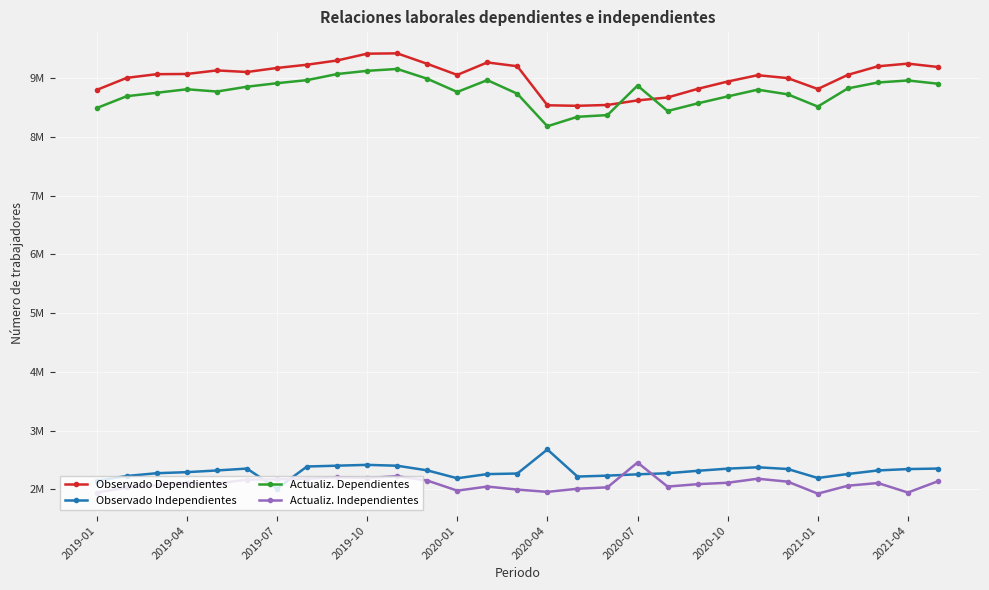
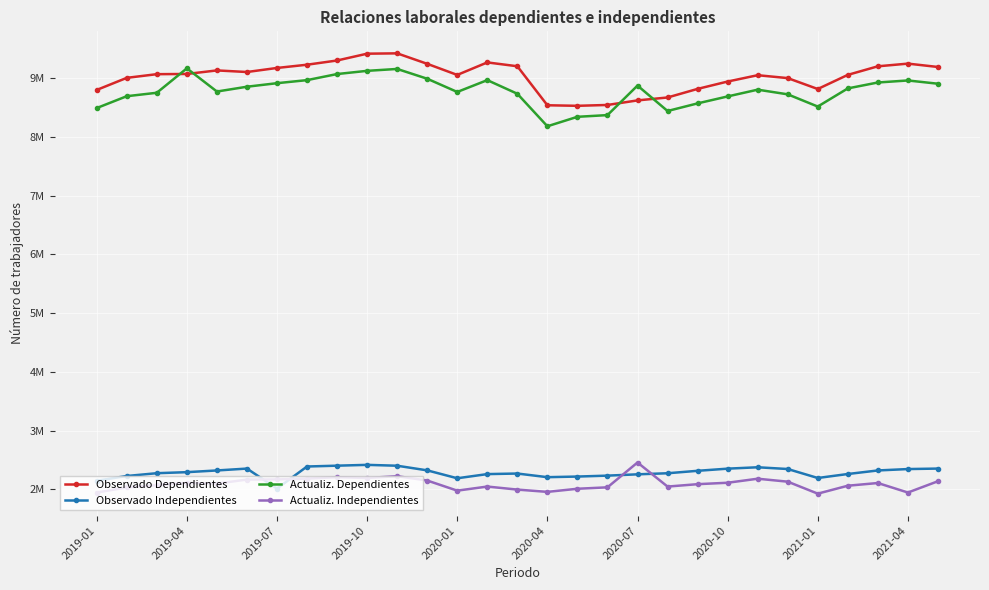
  {
    "Observado Dependientes": {
      "2019-01": 8800000,
      "2019-04": 9100000,
      "2019-07": 9200000,
      "2019-10": 9400000,
      "2020-01": 9100000,
      "2020-04": 8500000,
      "2020-07": 8600000,
      "2020-10": 8900000,
      "2021-01": 8800000,
      "2021-04": 9200000
    },
    "Observado Independientes": {
      "2019-04": 2300000,
      "2019-10": 2400000,
      "2020-01": 2200000,
-     "2020-04": 2700000,
+     "2020-04": 2200000,
      "2020-07": 2300000,
      "2020-10": 2400000,
      "2021-01": 2200000,
      "2021-04": 2300000
    },
    "Actualiz. Dependientes": {
      "2019-01": 8500000,
-     "2019-04": 8800000,
+     "2019-04": 9200000,
      "2019-07": 8900000,
      "2019-10": 9100000,
      "2020-01": 8800000,
      "2020-04": 8200000,
      "2020-07": 8900000,
      "2020-10": 8700000,
      "2021-01": 8500000,
      "2021-04": 9000000
    },
    "Actualiz. Independientes": {
      "2020-01": 2000000,
      "2020-04": 2000000,
      "2020-07": 2500000,
      "2020-10": 2100000,
      "2021-01": 1900000,
      "2021-04": 1900000
    }
  }
